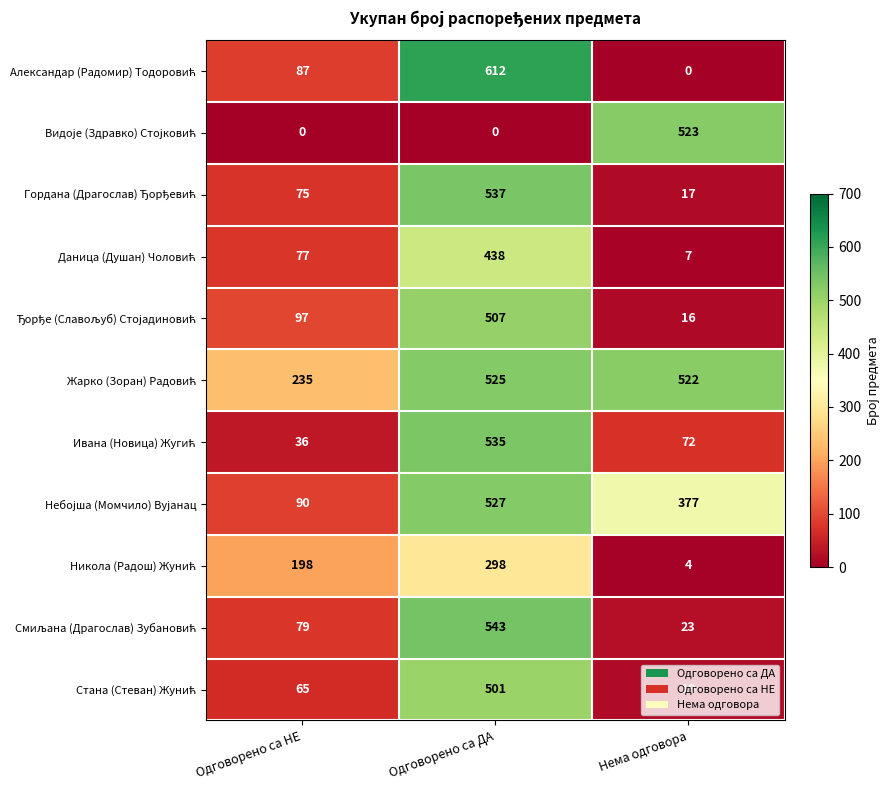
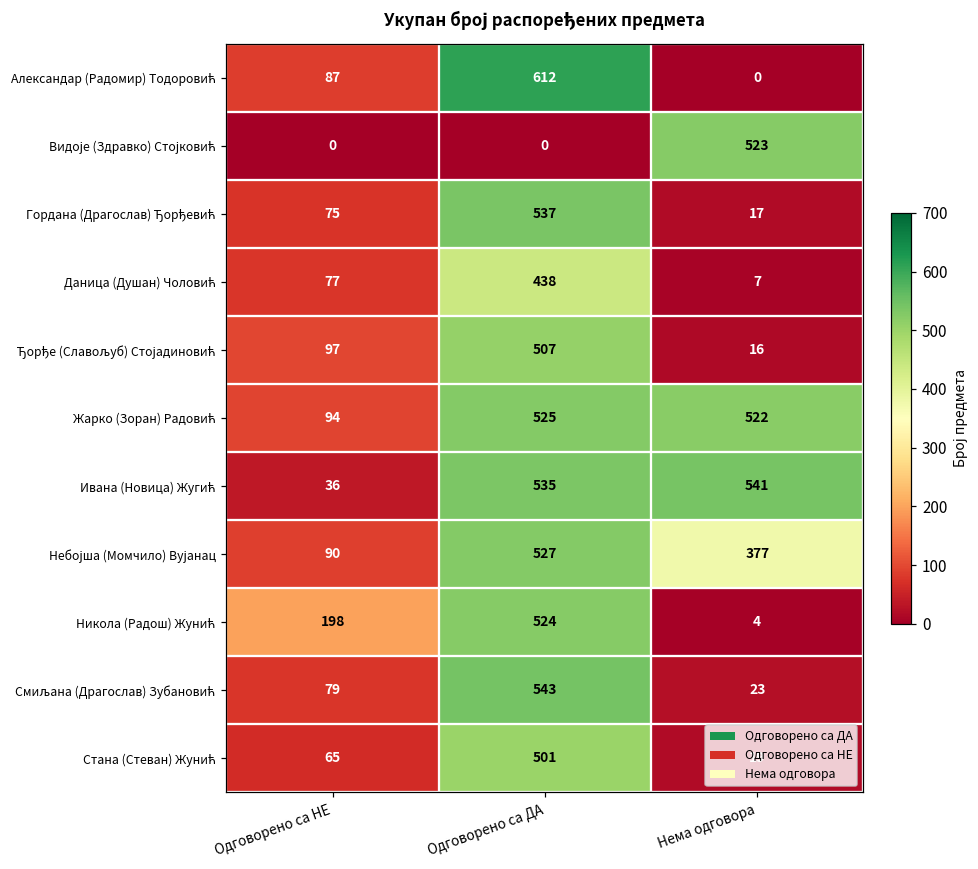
  {
    "Александар (Радомир) Тодоровић": {
      "Одговорено са НЕ": 87,
      "Одговорено са ДА": 612,
      "Нема одговора": 0
    },
    "Видоје (Здравко) Стојковић": {
      "Одговорено са НЕ": 0,
      "Одговорено са ДА": 0,
      "Нема одговора": 523
    },
    "Гордана (Драгослав) Ђорђевић": {
      "Одговорено са НЕ": 75,
      "Одговорено са ДА": 537,
      "Нема одговора": 17
    },
    "Даница (Душан) Чоловић": {
      "Одговорено са НЕ": 77,
      "Одговорено са ДА": 438,
      "Нема одговора": 7
    },
    "Ђорђе (Славољуб) Стојадиновић": {
      "Одговорено са НЕ": 97,
      "Одговорено са ДА": 507,
      "Нема одговора": 16
    },
    "Жарко (Зоран) Радовић": {
-     "Одговорено са НЕ": 235,
+     "Одговорено са НЕ": 94,
      "Одговорено са ДА": 525,
      "Нема одговора": 522
    },
    "Ивана (Новица) Жугић": {
      "Одговорено са НЕ": 36,
      "Одговорено са ДА": 535,
-     "Нема одговора": 72
+     "Нема одговора": 541
    },
    "Небојша (Момчило) Вујанац": {
      "Одговорено са НЕ": 90,
      "Одговорено са ДА": 527,
      "Нема одговора": 377
    },
    "Никола (Радош) Жунић": {
      "Одговорено са НЕ": 198,
-     "Одговорено са ДА": 298,
+     "Одговорено са ДА": 524,
      "Нема одговора": 4
    },
    "Смиљана (Драгослав) Зубановић": {
      "Одговорено са НЕ": 79,
      "Одговорено са ДА": 543,
      "Нема одговора": 23
    },
    "Стана (Стеван) Жунић": {
      "Одговорено са НЕ": 65,
      "Одговорено са ДА": 501
    }
  }
